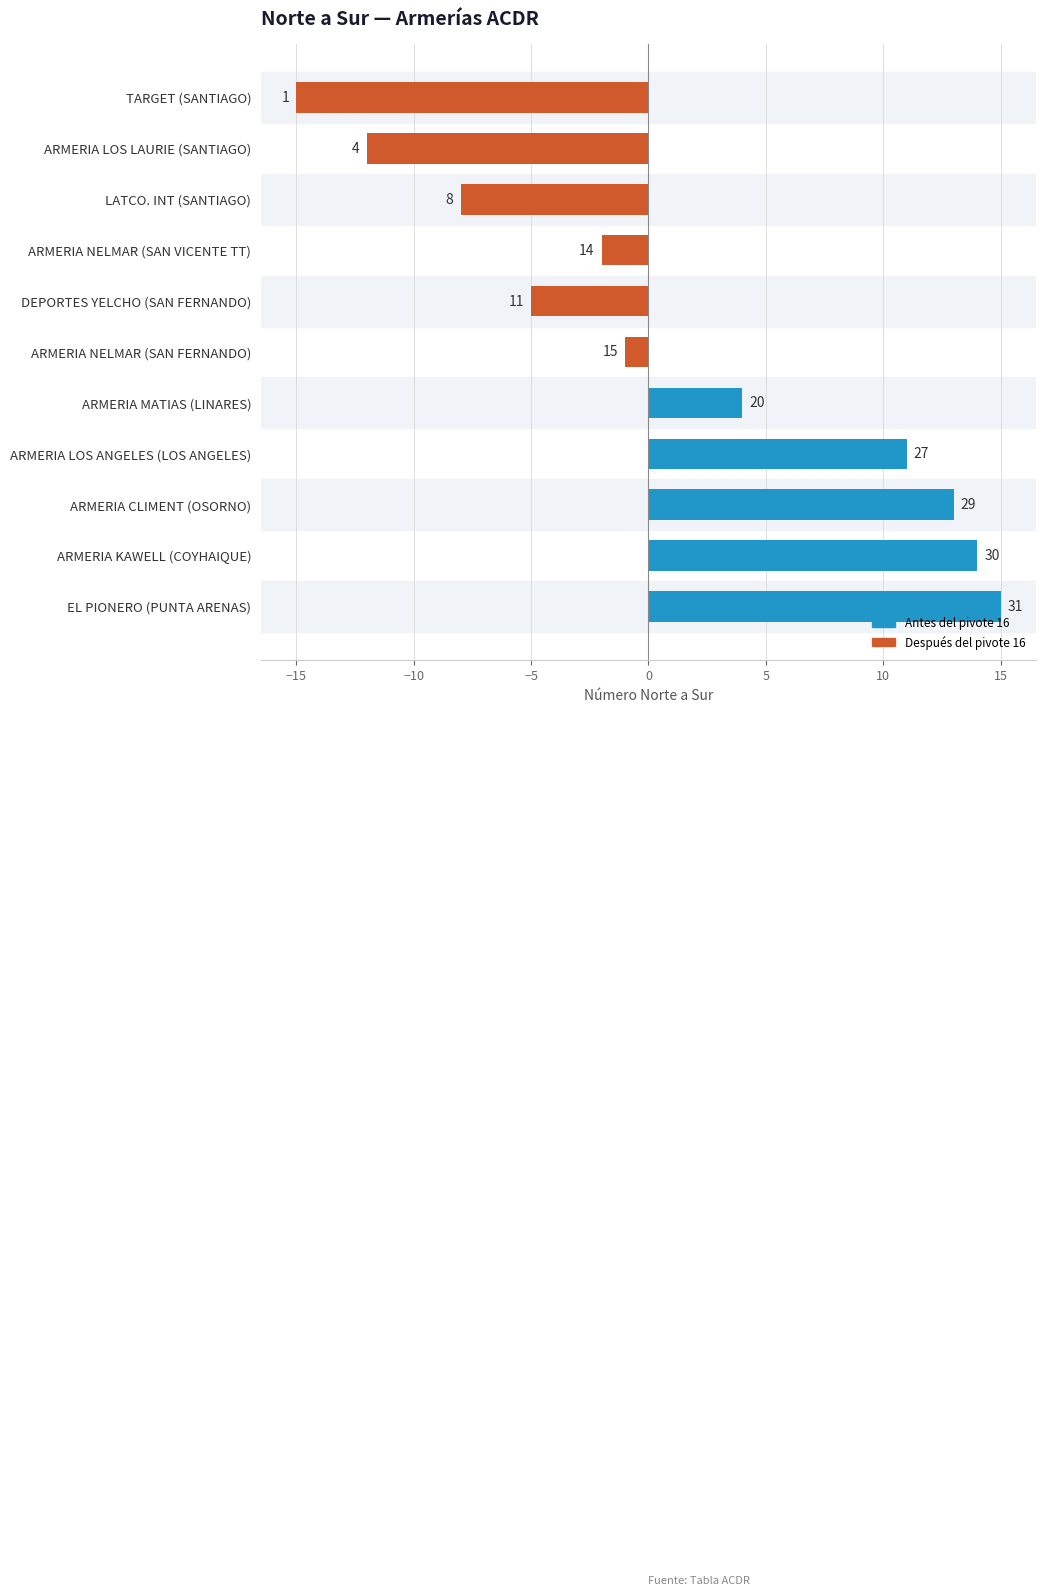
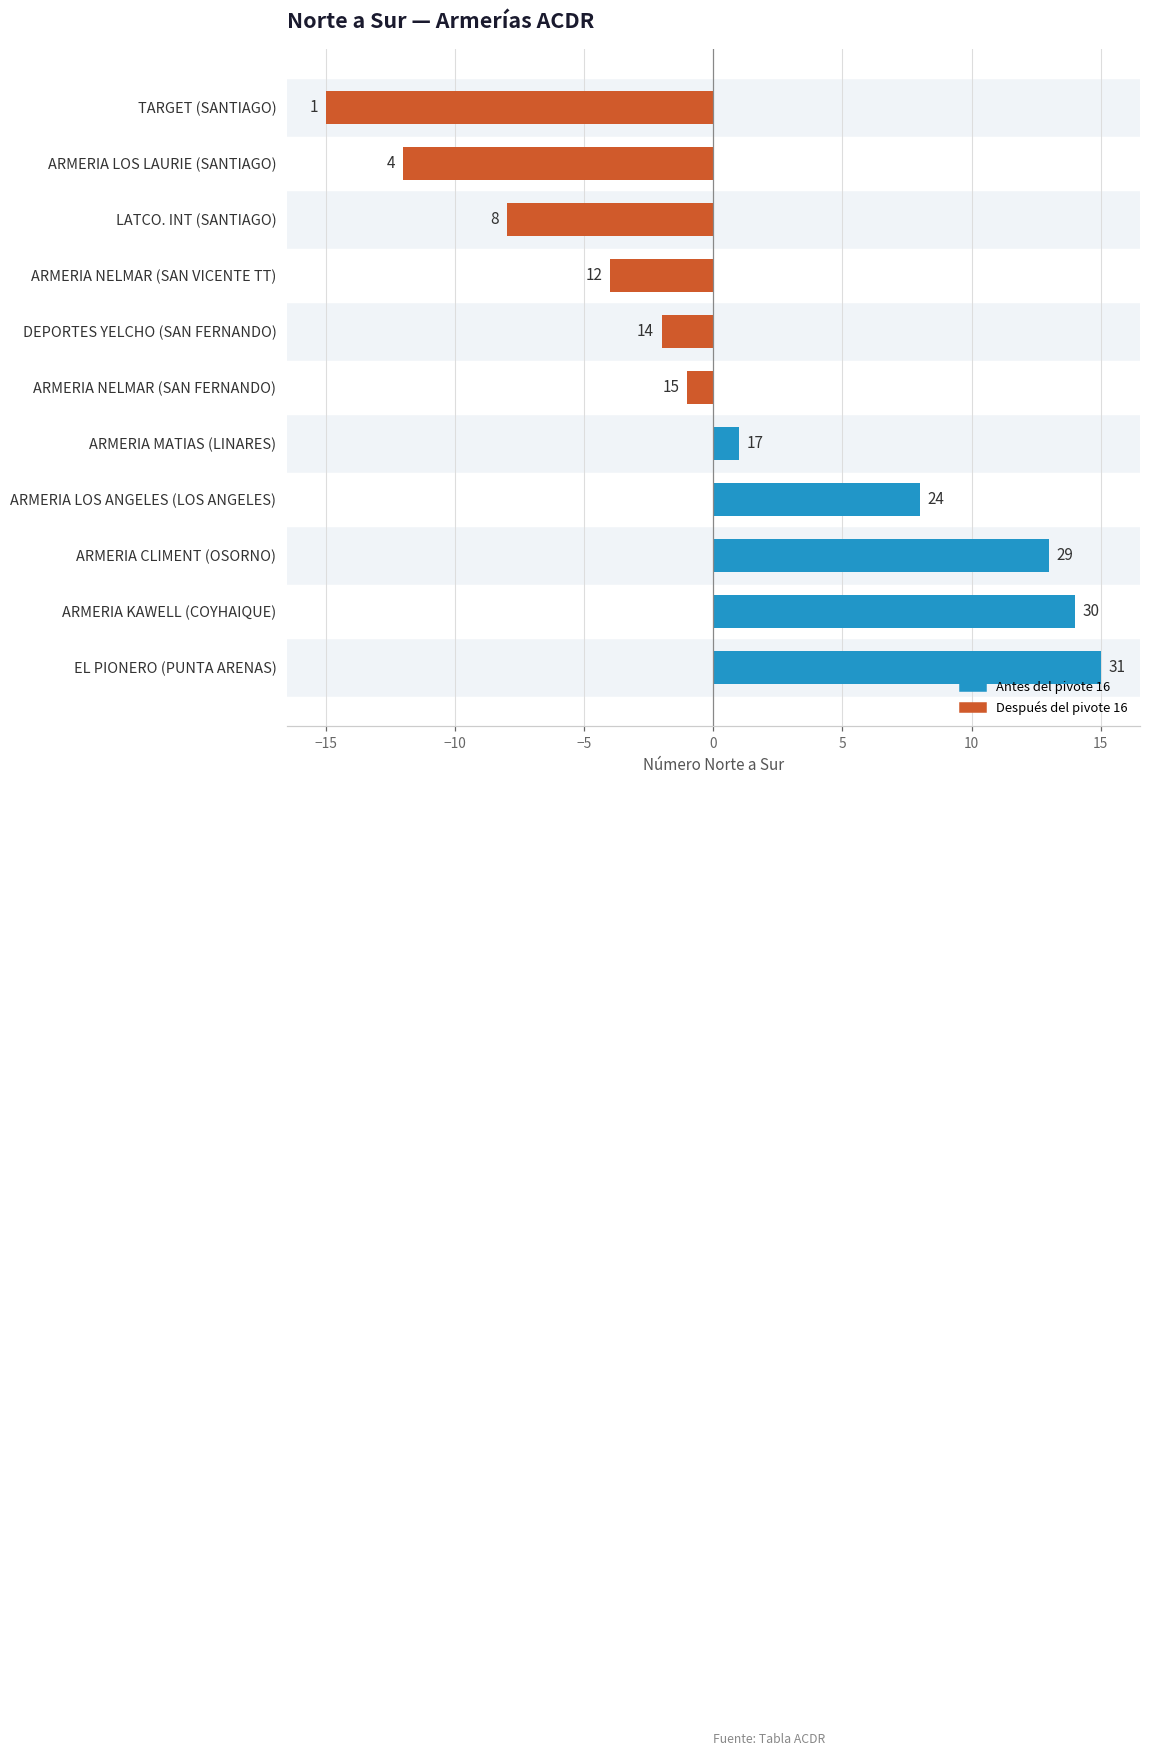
  {
-   "ARMERIA NELMAR (SAN VICENTE TT)": 14,
-   "DEPORTES YELCHO (SAN FERNANDO)": 11,
-   "ARMERIA MATIAS (LINARES)": 20,
-   "ARMERIA LOS ANGELES (LOS ANGELES)": 27
+   "ARMERIA NELMAR (SAN VICENTE TT)": 12,
+   "DEPORTES YELCHO (SAN FERNANDO)": 14,
+   "ARMERIA MATIAS (LINARES)": 17,
+   "ARMERIA LOS ANGELES (LOS ANGELES)": 24
  }
